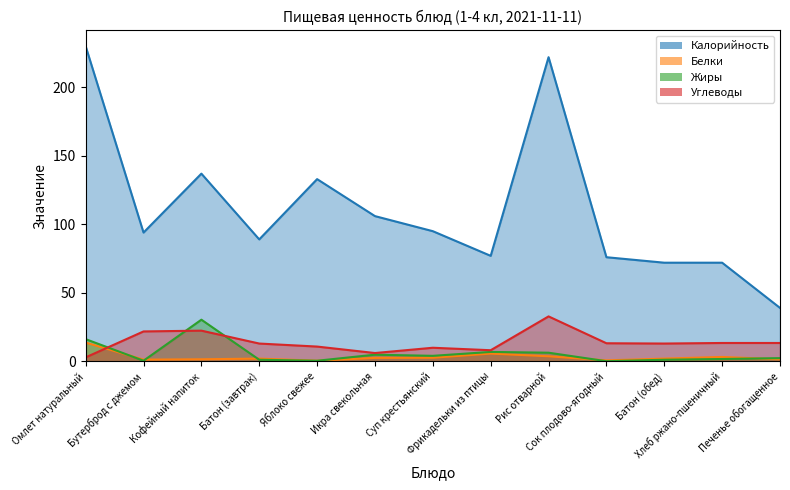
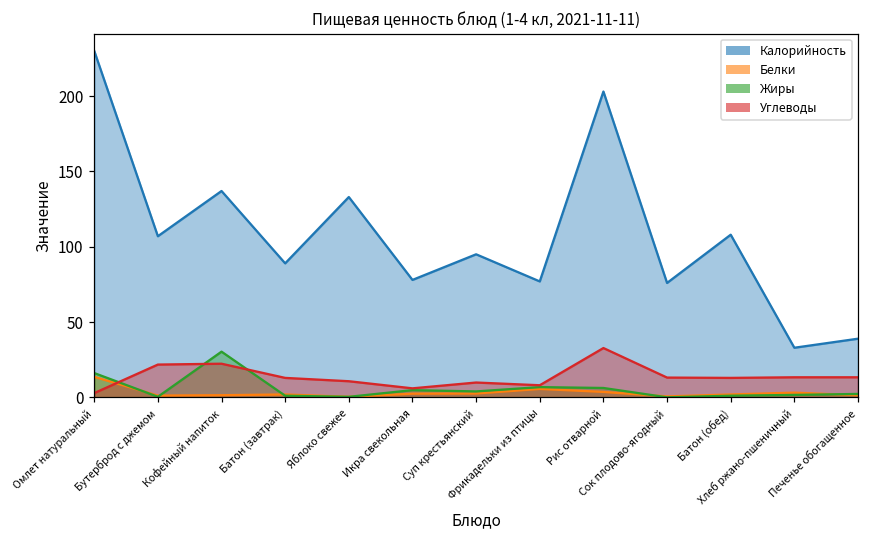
  {
    "Калорийность": {
      "Омлет натуральный": 230,
-     "Бутерброд с джемом": 94,
+     "Бутерброд с джемом": 107,
      "Кофейный напиток": 137,
      "Батон (завтрак)": 89,
      "Яблоко свежее": 133,
-     "Икра свекольная": 106,
+     "Икра свекольная": 78,
      "Суп крестьянский": 95,
      "Фрикадельки из птицы": 77,
-     "Рис отварной": 222,
+     "Рис отварной": 203,
      "Сок плодово-ягодный": 76,
-     "Батон (обед)": 72,
-     "Хлеб ржано-пшеничный": 72,
+     "Батон (обед)": 108,
+     "Хлеб ржано-пшеничный": 33,
      "Печенье обогащенное": 39
    },
    "Жиры": {
      "Омлет натуральный": 16,
      "Кофейный напиток": 30,
      "Рис отварной": 6
    }
  }
